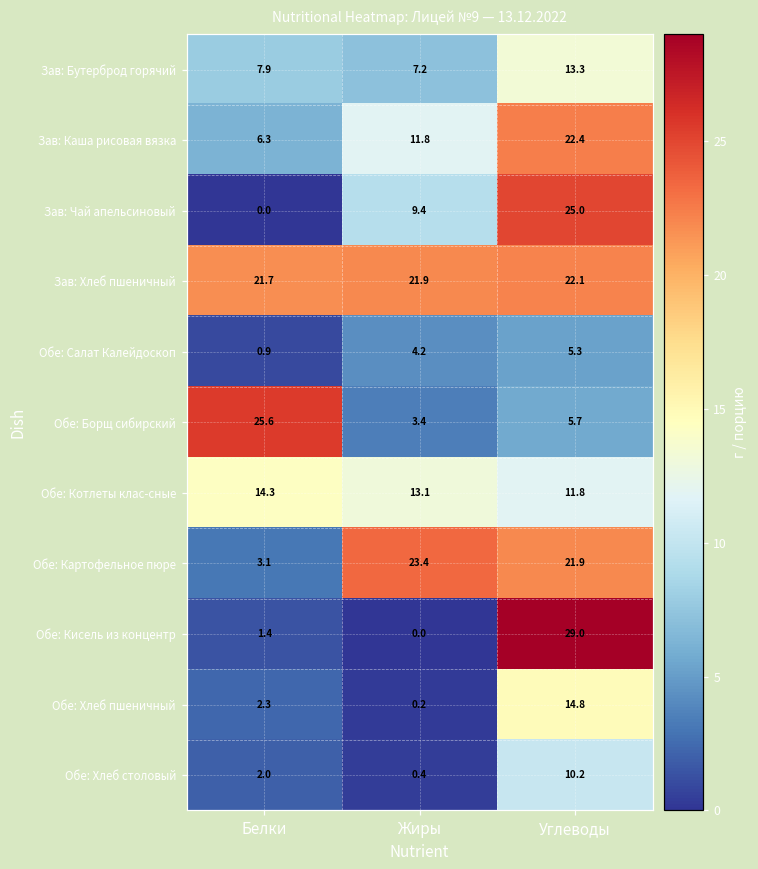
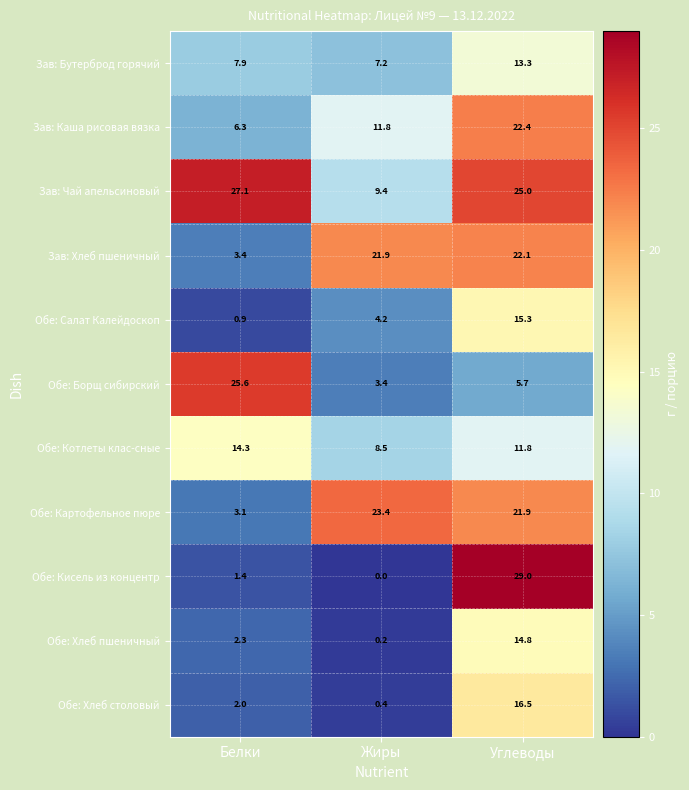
  {
    "Зав: Бутерброд горячий": {
      "Белки": 7.9,
      "Жиры": 7.2,
      "Углеводы": 13.3
    },
    "Зав: Каша рисовая вязка": {
      "Белки": 6.3,
      "Жиры": 11.8,
      "Углеводы": 22.4
    },
    "Зав: Чай апельсиновый": {
-     "Белки": 0.0,
+     "Белки": 27.1,
      "Жиры": 9.4,
      "Углеводы": 25.0
    },
    "Зав: Хлеб пшеничный": {
-     "Белки": 21.7,
+     "Белки": 3.4,
      "Жиры": 21.9,
      "Углеводы": 22.1
    },
    "Обе: Салат Калейдоскоп": {
      "Белки": 0.9,
      "Жиры": 4.2,
-     "Углеводы": 5.3
+     "Углеводы": 15.3
    },
    "Обе: Борщ сибирский": {
      "Белки": 25.6,
      "Жиры": 3.4,
      "Углеводы": 5.7
    },
    "Обе: Котлеты клас-сные": {
      "Белки": 14.3,
-     "Жиры": 13.1,
+     "Жиры": 8.5,
      "Углеводы": 11.8
    },
    "Обе: Картофельное пюре": {
      "Белки": 3.1,
      "Жиры": 23.4,
      "Углеводы": 21.9
    },
    "Обе: Кисель из концентр": {
      "Белки": 1.4,
      "Жиры": 0.0,
      "Углеводы": 29.0
    },
    "Обе: Хлеб пшеничный": {
      "Белки": 2.3,
      "Жиры": 0.2,
      "Углеводы": 14.8
    },
    "Обе: Хлеб столовый": {
      "Белки": 2.0,
      "Жиры": 0.4,
-     "Углеводы": 10.2
+     "Углеводы": 16.5
    }
  }
